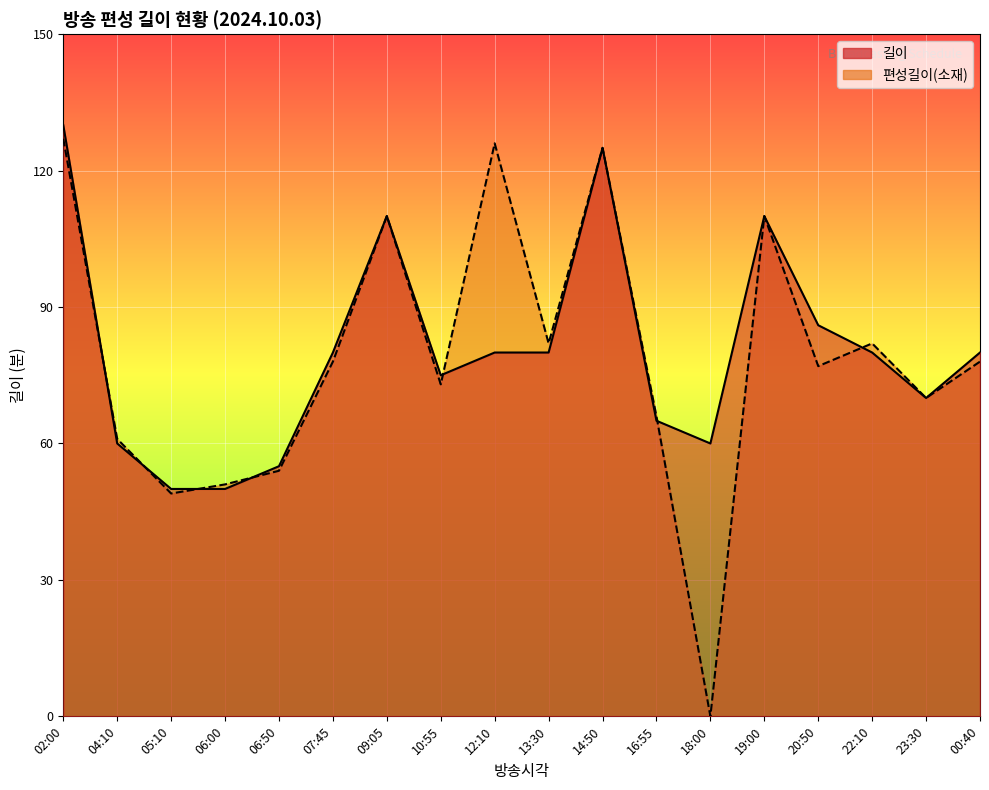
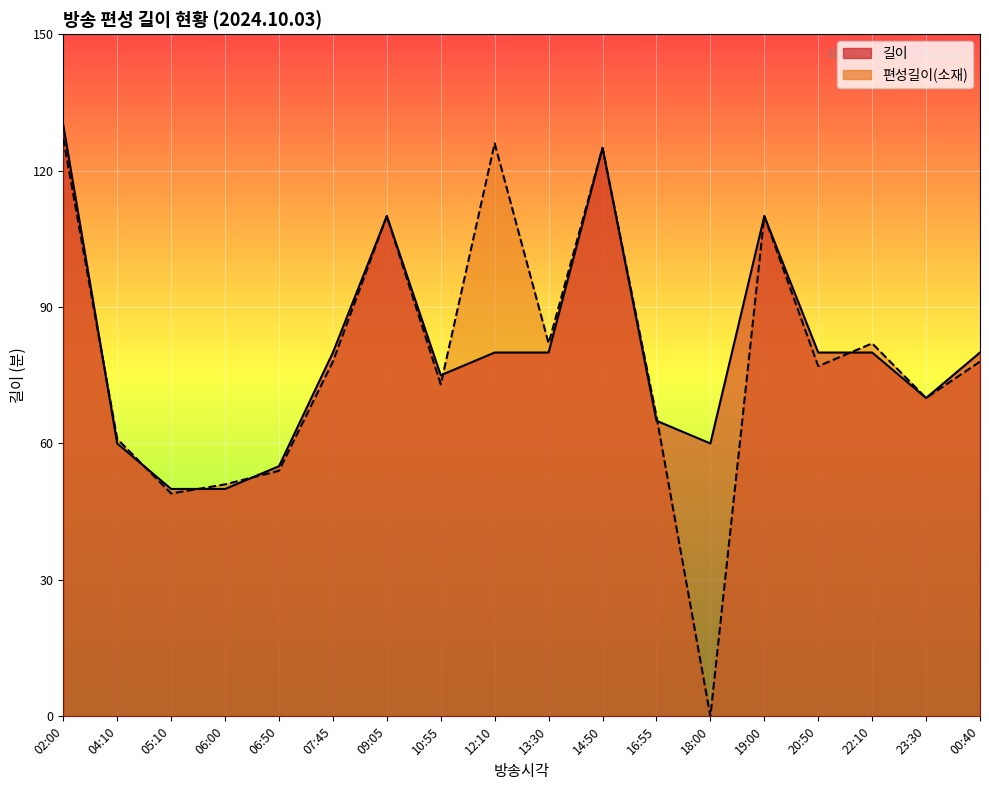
  {
    "길이": {
      "02:00": 130,
      "04:10": 60,
      "05:10": 50,
      "06:00": 50,
      "06:50": 55,
      "07:45": 80,
      "10:55": 75,
      "12:10": 80,
      "13:30": 80,
      "16:55": 65,
      "18:00": 60,
-     "20:50": 86,
+     "20:50": 80,
      "22:10": 80,
      "00:40": 80
    },
    "편성길이(소재)": {
      "02:00": 127,
      "04:10": 61,
      "05:10": 49,
      "06:00": 51,
      "06:50": 54,
      "07:45": 78,
      "10:55": 73,
      "12:10": 126,
      "13:30": 82,
      "16:55": 66,
      "18:00": 0,
      "20:50": 77,
      "22:10": 82,
      "00:40": 78
    }
  }
